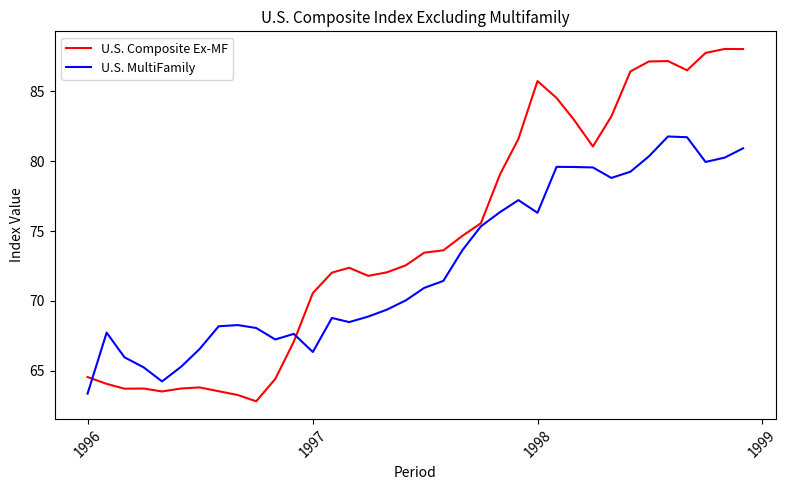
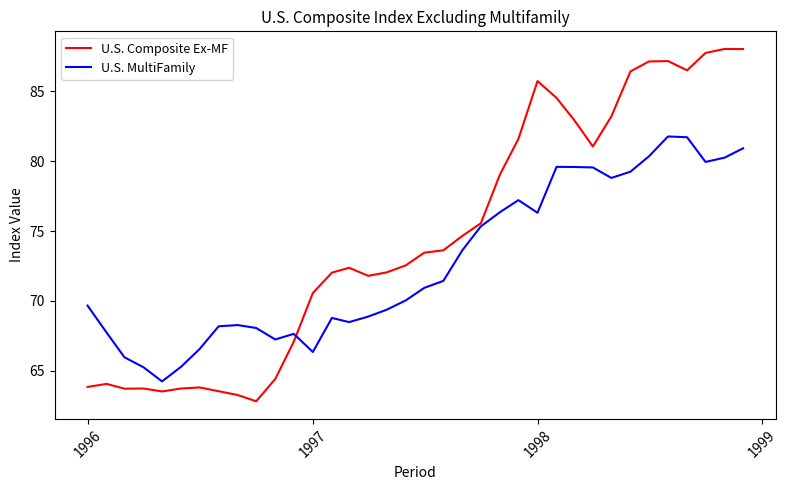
  {
    "U.S. Composite Ex-MF": {
-     "1996": 64.6,
+     "1996": 63.9,
      "1997": 70.6,
      "1998": 85.7
    },
    "U.S. MultiFamily": {
-     "1996": 63.4,
+     "1996": 69.7,
      "1997": 66.4,
      "1998": 76.3
    }
  }
